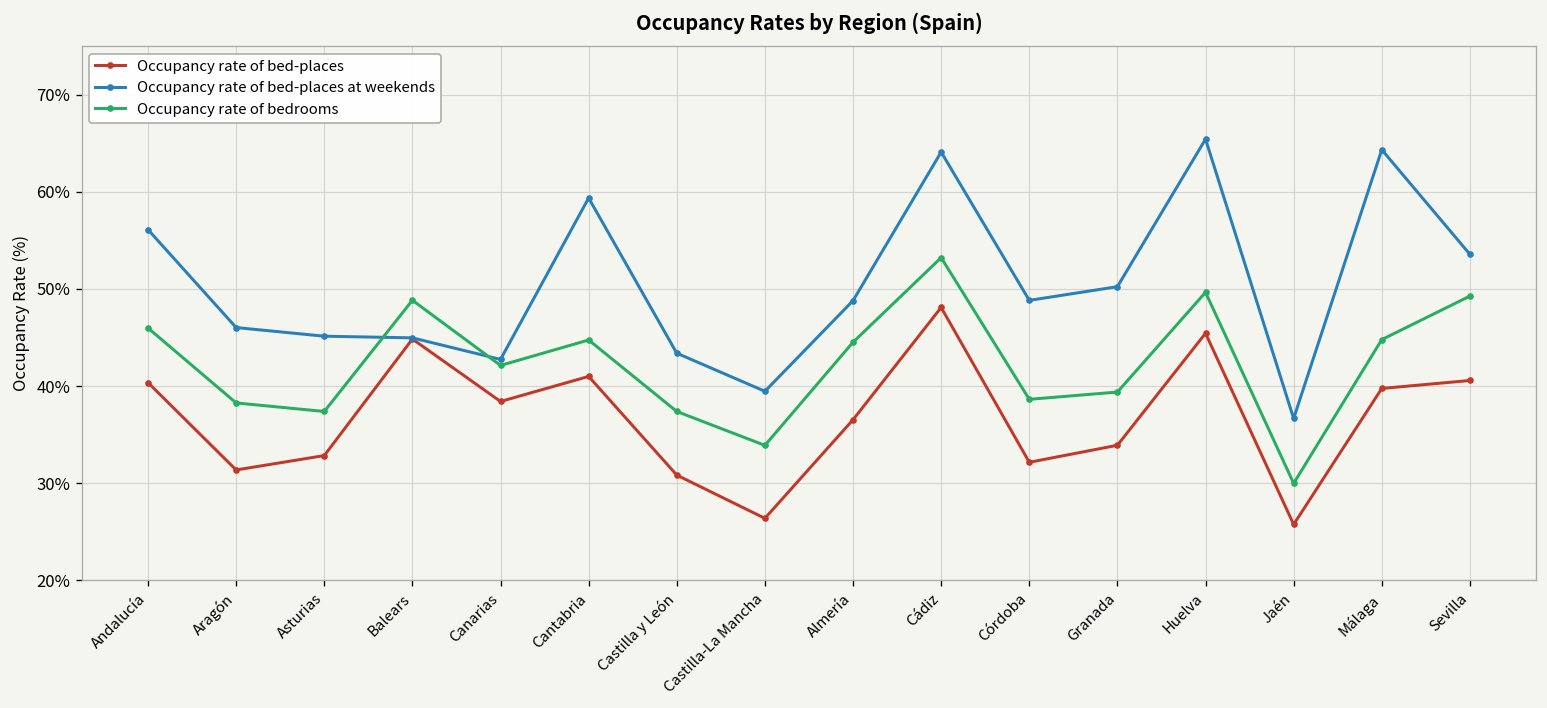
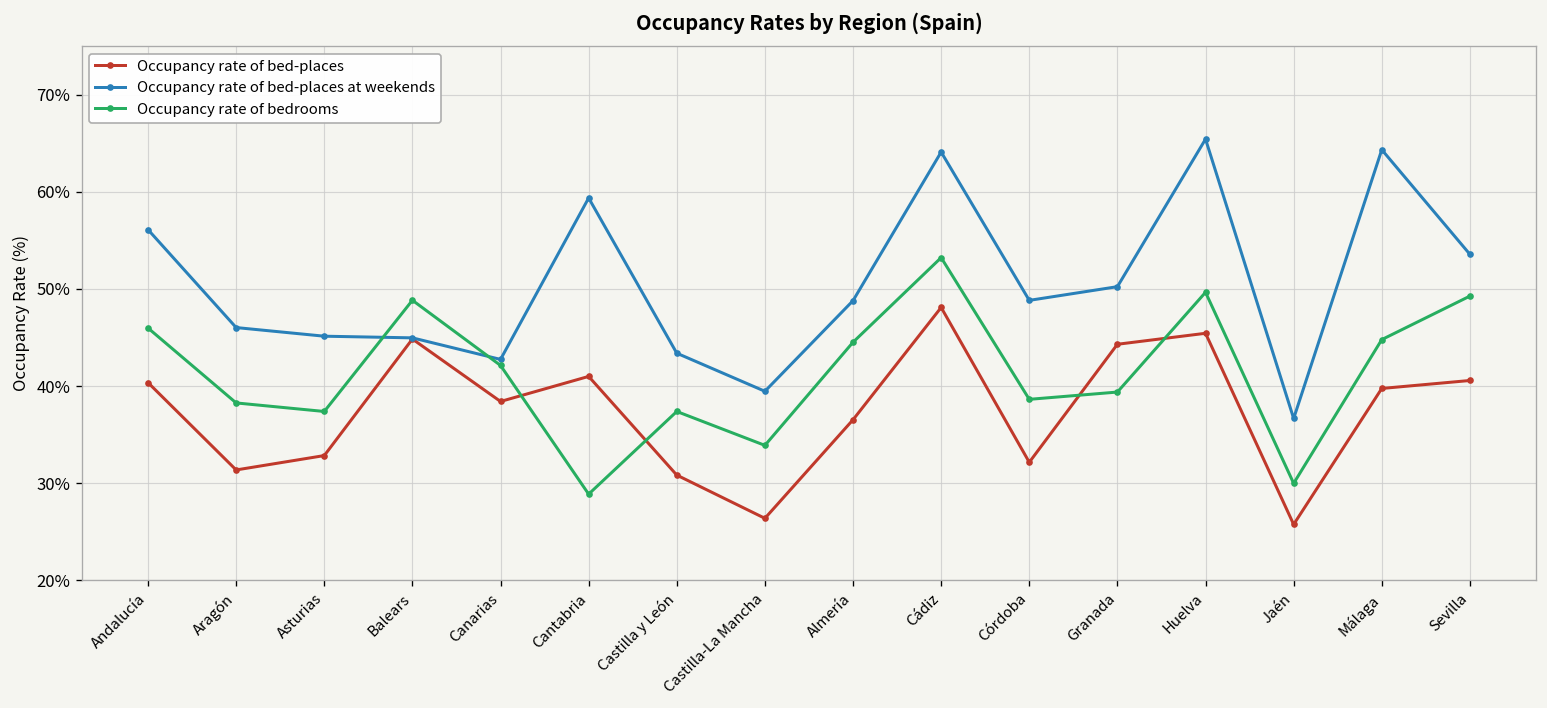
  {
    "Occupancy rate of bed-places": {
      "Andalucía": "40%",
      "Aragón": "31%",
      "Asturias": "33%",
      "Canarias": "38%",
      "Cantabria": "41%",
      "Castilla y León": "31%",
      "Castilla-La Mancha": "26%",
      "Almería": "37%",
      "Cádiz": "48%",
      "Córdoba": "32%",
-     "Granada": "34%",
+     "Granada": "44%",
      "Huelva": "45%",
      "Jaén": "26%",
      "Málaga": "40%",
      "Sevilla": "41%"
    },
    "Occupancy rate of bed-places at weekends": {
      "Andalucía": "56%",
      "Aragón": "46%",
      "Asturias": "45%",
      "Canarias": "43%",
      "Cantabria": "59%",
      "Castilla y León": "43%",
      "Castilla-La Mancha": "39%",
      "Almería": "49%",
      "Cádiz": "64%",
      "Córdoba": "49%",
      "Granada": "50%",
      "Huelva": "65%",
      "Jaén": "37%",
      "Málaga": "64%",
      "Sevilla": "54%"
    },
    "Occupancy rate of bedrooms": {
      "Andalucía": "46%",
      "Aragón": "38%",
      "Asturias": "37%",
      "Balears": "49%",
      "Canarias": "42%",
-     "Cantabria": "45%",
+     "Cantabria": "29%",
      "Castilla y León": "37%",
      "Castilla-La Mancha": "34%",
      "Almería": "45%",
      "Cádiz": "53%",
      "Córdoba": "39%",
      "Granada": "39%",
      "Huelva": "50%",
      "Jaén": "30%",
      "Málaga": "45%",
      "Sevilla": "49%"
    }
  }
